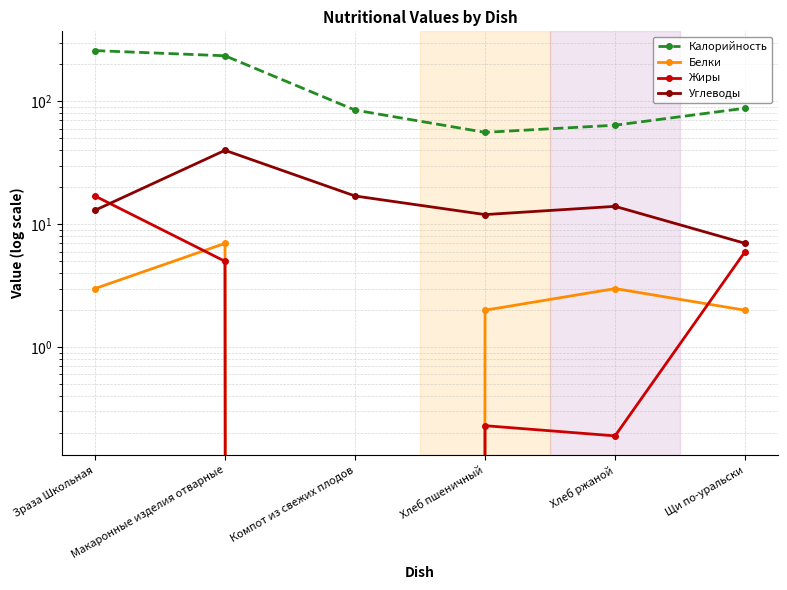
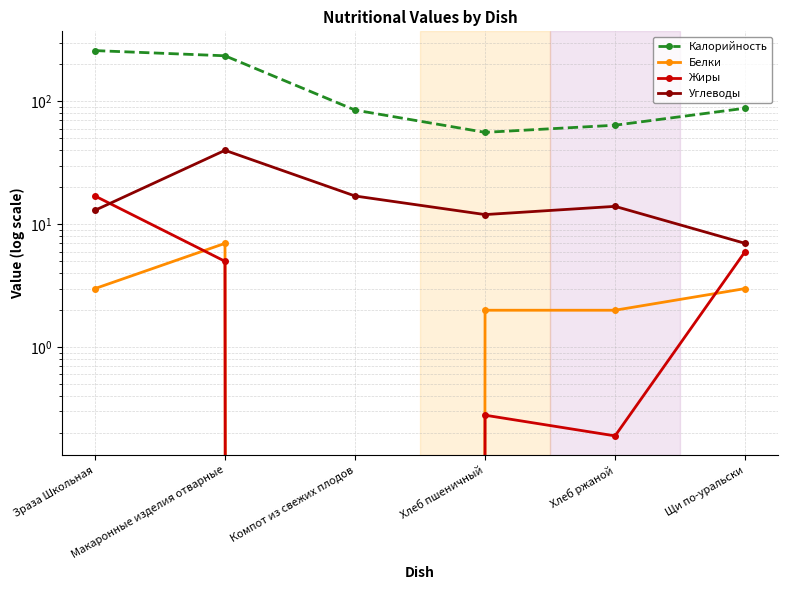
  {
    "Калорийность": {
      "Зраза Школьная": 260,
      "Макаронные изделия отварные": 240,
      "Компот из свежих плодов": 90,
      "Хлеб пшеничный": 60,
      "Хлеб ржаной": 60,
      "Щи по-уральски": 90
    },
    "Белки": {
      "Зраза Школьная": 3,
      "Макаронные изделия отварные": 7,
      "Хлеб пшеничный": 2,
-     "Хлеб ржаной": 3,
-     "Щи по-уральски": 2
+     "Хлеб ржаной": 2,
+     "Щи по-уральски": 3
    },
    "Жиры": {
      "Зраза Школьная": 17,
      "Макаронные изделия отварные": 5.0,
-     "Хлеб пшеничный": 0.23,
+     "Хлеб пшеничный": 0.28,
      "Хлеб ржаной": 0.19,
      "Щи по-уральски": 6
    },
    "Углеводы": {
      "Зраза Школьная": 13,
      "Макаронные изделия отварные": 40,
      "Компот из свежих плодов": 17,
      "Хлеб пшеничный": 12,
      "Хлеб ржаной": 14,
      "Щи по-уральски": 7
    }
  }
